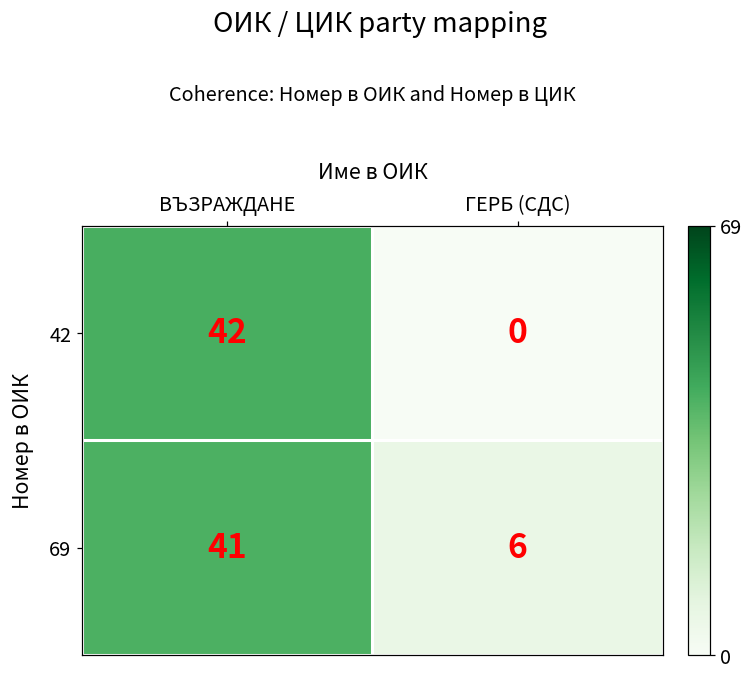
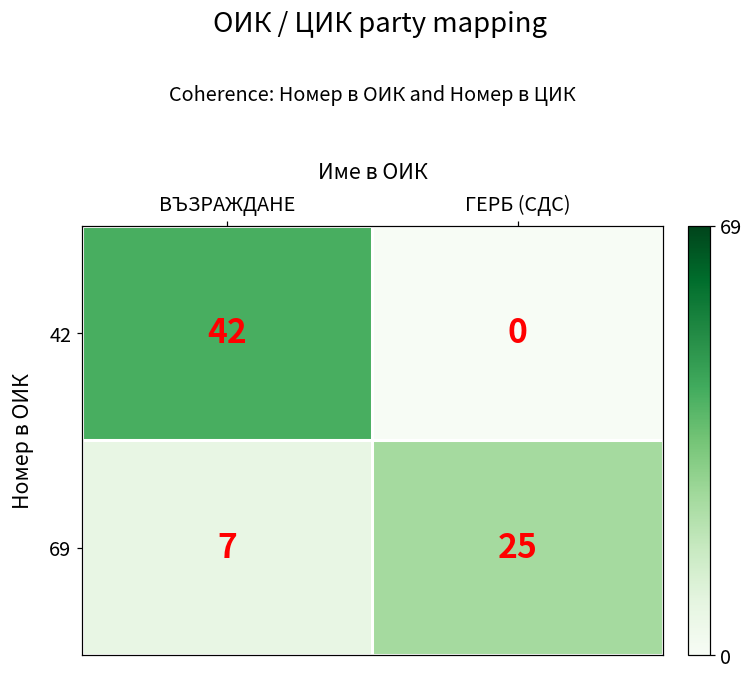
  {
    "42": {
      "ВЪЗРАЖДАНЕ": 42,
      "ГЕРБ (СДС)": 0
    },
    "69": {
-     "ВЪЗРАЖДАНЕ": 41,
-     "ГЕРБ (СДС)": 6
+     "ВЪЗРАЖДАНЕ": 7,
+     "ГЕРБ (СДС)": 25
    }
  }
